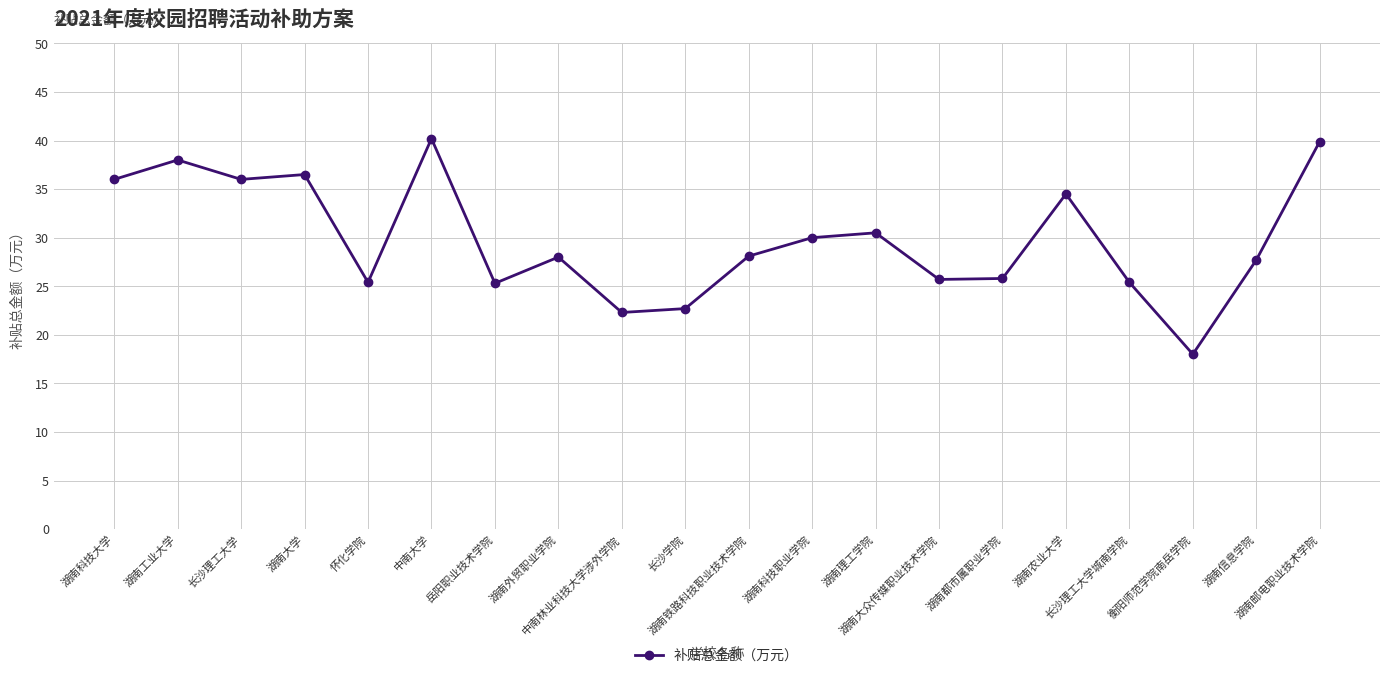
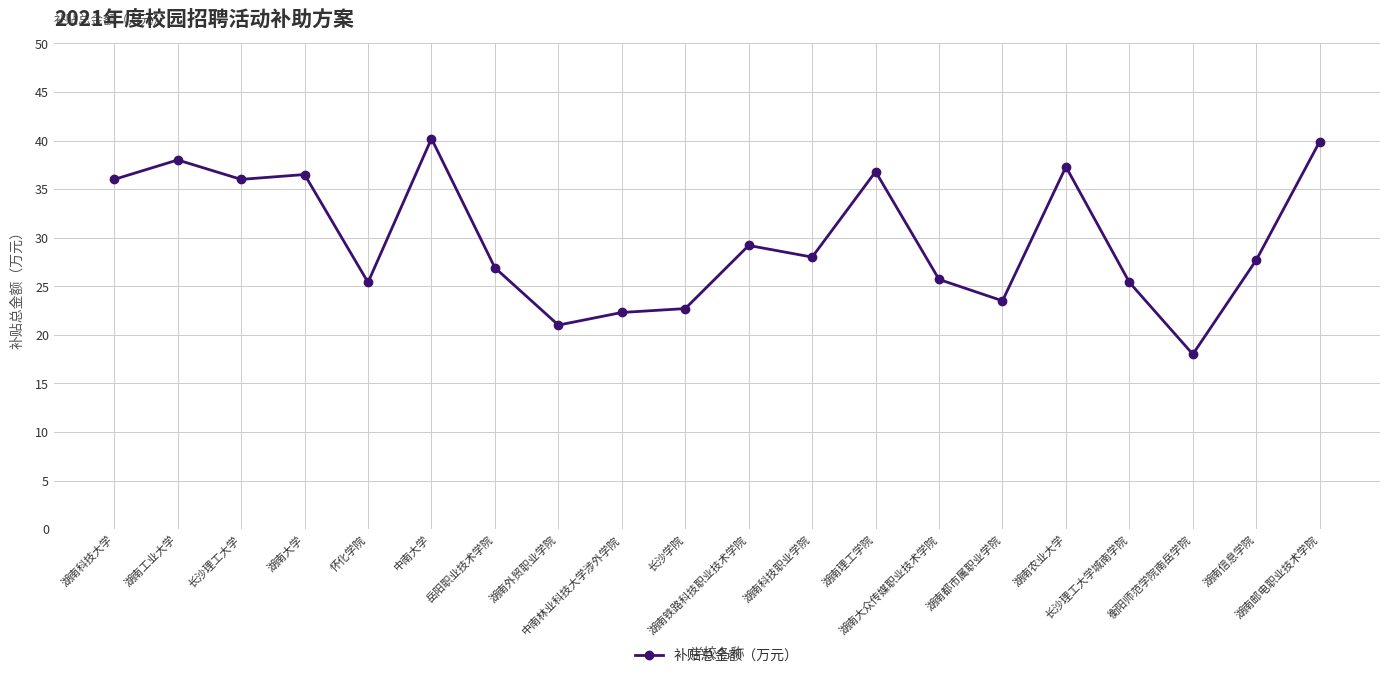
  {
    "湖南科技大学": 36,
    "湖南工业大学": 38,
    "长沙理工大学": 36,
    "湖南大学": 37,
    "怀化学院": 25,
    "中南大学": 40,
-   "岳阳职业技术学院": 25,
-   "湖南外贸职业学院": 28,
+   "岳阳职业技术学院": 27,
+   "湖南外贸职业学院": 21,
    "中南林业科技大学涉外学院": 22,
    "长沙学院": 23,
-   "湖南铁路科技职业技术学院": 28,
-   "湖南科技职业学院": 30,
-   "湖南理工学院": 31,
+   "湖南铁路科技职业技术学院": 29,
+   "湖南科技职业学院": 28,
+   "湖南理工学院": 37,
    "湖南大众传媒职业技术学院": 26,
-   "湖南都市属职业学院": 26,
-   "湖南农业大学": 35,
+   "湖南都市属职业学院": 24,
+   "湖南农业大学": 37,
    "长沙理工大学城南学院": 25,
    "衡阳师范学院南岳学院": 18,
    "湖南信息学院": 28,
    "湖南邮电职业技术学院": 40
  }
